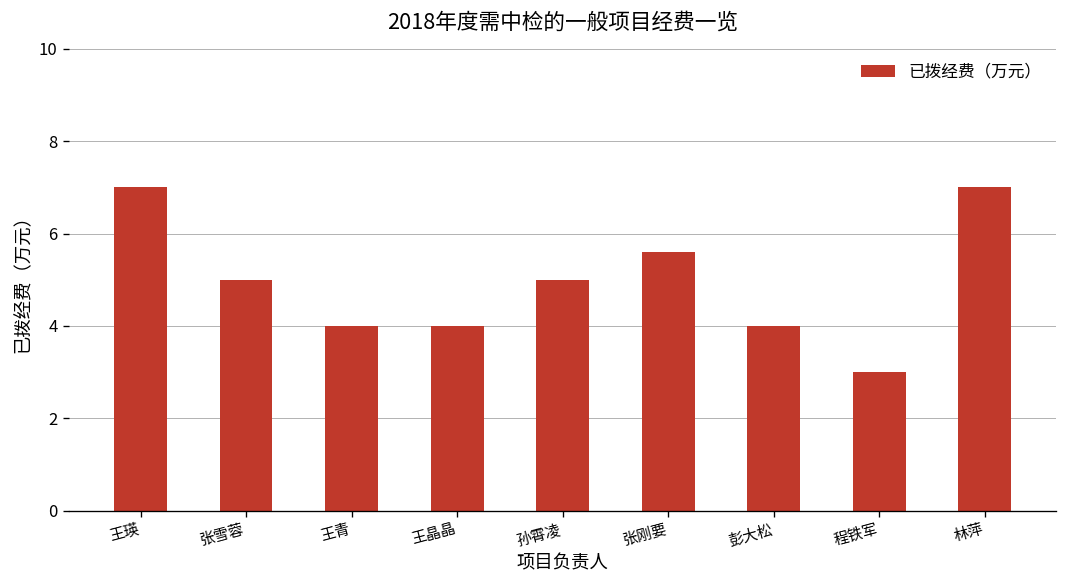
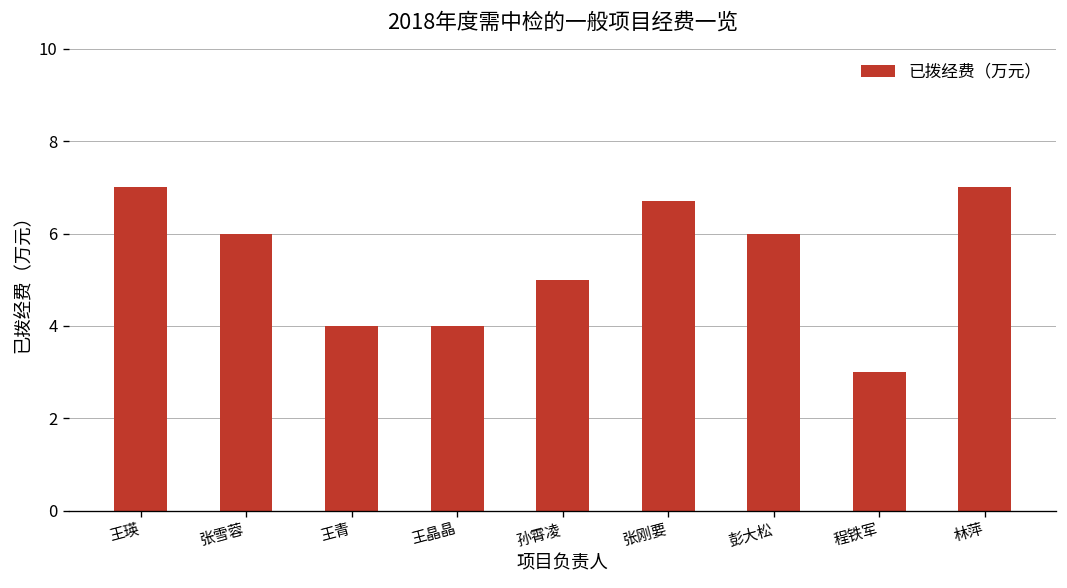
  {
    "王瑛": 7.0,
-   "张雪蓉": 5,
+   "张雪蓉": 6,
    "王青": 4.0,
    "王晶晶": 4.0,
    "孙霄凌": 5.0,
-   "张刚要": 5.6,
-   "彭大松": 4,
+   "张刚要": 6.7,
+   "彭大松": 6,
    "程铁军": 3.0,
    "林萍": 7.0
  }
